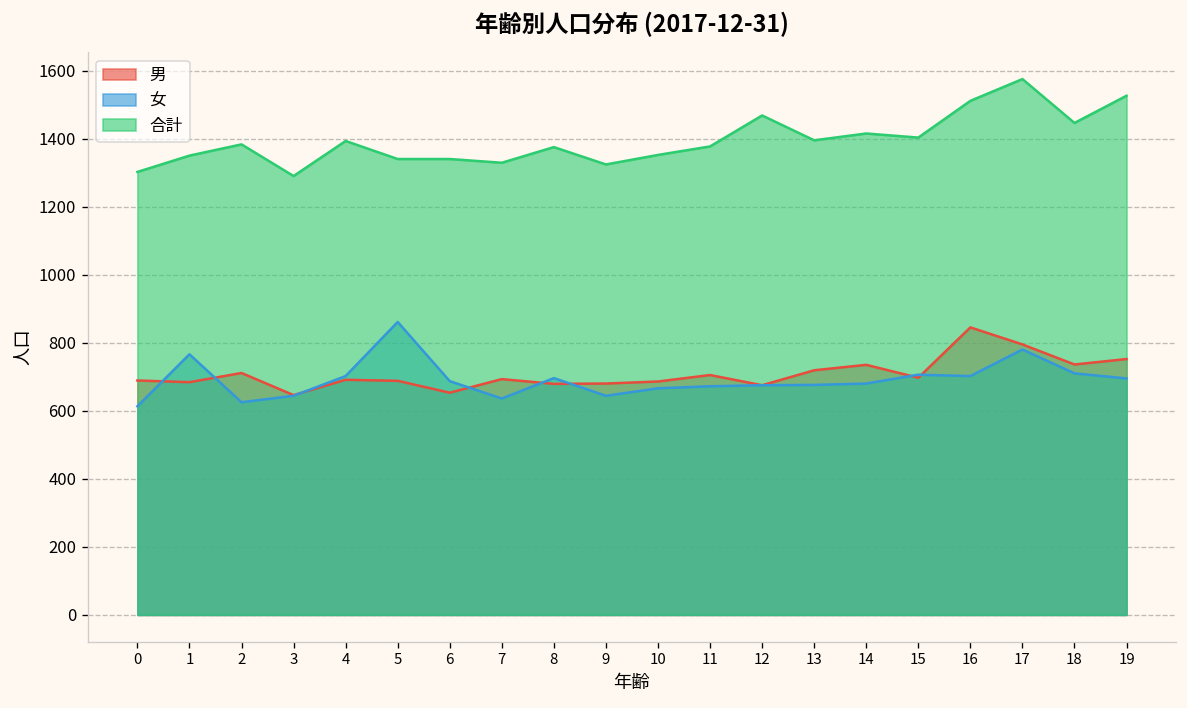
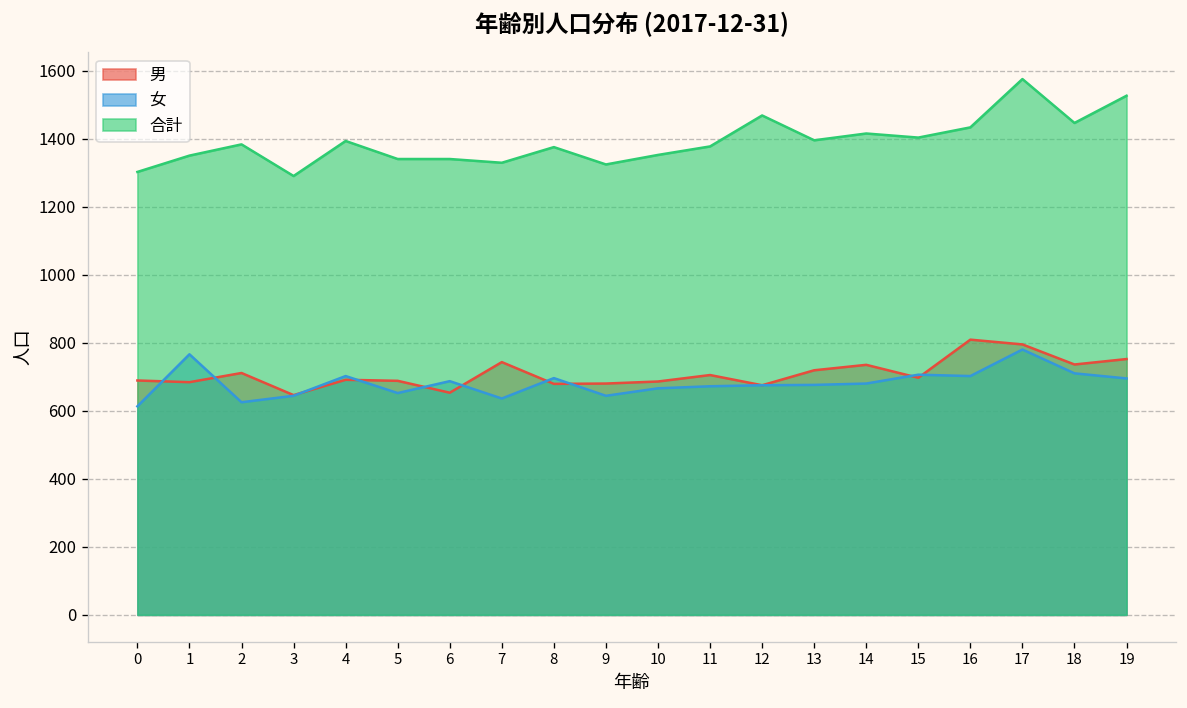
  {
    "男": {
      "0": 690,
      "1": 680,
      "2": 710,
      "4": 690,
      "5": 690,
      "6": 650,
-     "7": 690,
+     "7": 740,
      "8": 680,
      "9": 680,
      "10": 690,
      "11": 710,
      "13": 720,
      "14": 740,
      "15": 700,
-     "16": 850,
+     "16": 810,
      "17": 800,
      "18": 740,
      "19": 750
    },
    "女": {
      "0": 610,
      "1": 770,
      "2": 630,
      "4": 700,
-     "5": 860,
+     "5": 650,
      "6": 690,
      "7": 640,
      "8": 700,
      "9": 640,
      "10": 670,
      "11": 670,
      "13": 680,
      "14": 680,
      "15": 710,
      "16": 700,
      "17": 780,
      "18": 710,
      "19": 700
    },
    "合計": {
      "0": 1300,
      "1": 1350,
      "2": 1380,
      "3": 1290,
      "4": 1390,
      "5": 1340,
      "6": 1340,
      "7": 1330,
      "8": 1380,
      "9": 1320,
      "10": 1350,
      "11": 1380,
      "12": 1470,
      "13": 1400,
      "14": 1420,
      "15": 1400,
-     "16": 1510,
+     "16": 1430,
      "17": 1580,
      "18": 1450,
      "19": 1530
    }
  }
